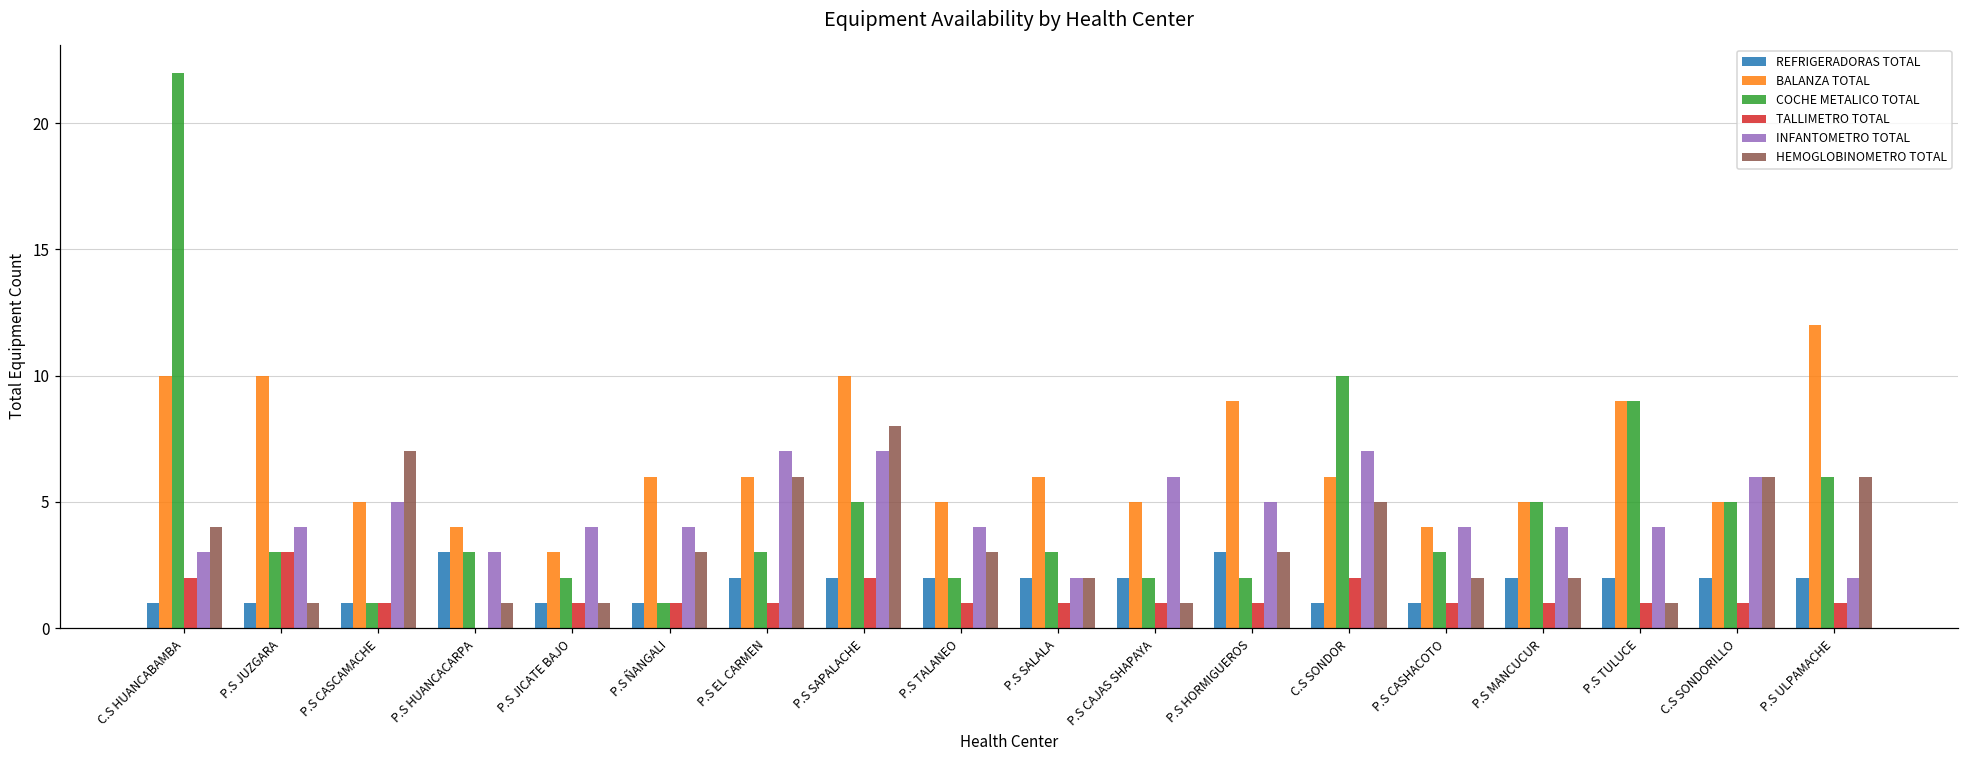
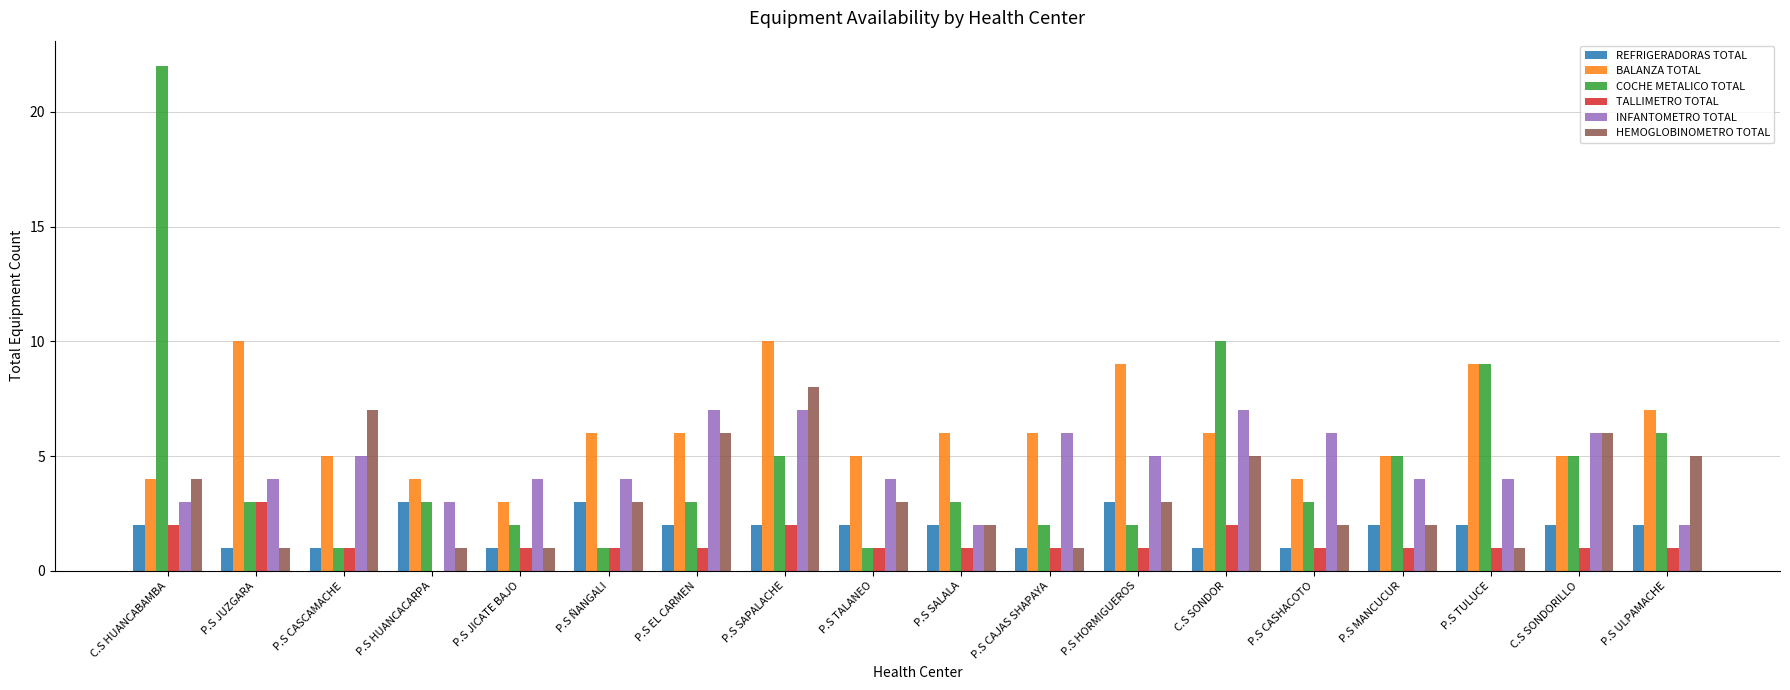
  {
    "REFRIGERADORAS TOTAL": {
-     "C.S HUANCABAMBA": 1,
+     "C.S HUANCABAMBA": 2,
      "P.S JUZGARA": 1,
      "P.S CASCAMACHE": 1,
      "P.S HUANCACARPA": 3,
      "P.S JICATE BAJO": 1,
-     "P.S ÑANGALI": 1,
+     "P.S ÑANGALI": 3,
      "P.S EL CARMEN": 2,
      "P.S SAPALACHE": 2,
      "P.S TALANEO": 2,
      "P.S SALALA": 2,
-     "P.S CAJAS SHAPAYA": 2,
+     "P.S CAJAS SHAPAYA": 1,
      "P.S HORMIGUEROS": 3,
      "C.S SONDOR": 1,
      "P.S CASHACOTO": 1,
      "P.S MANCUCUR": 2,
      "P.S TULUCE": 2,
      "C.S SONDORILLO": 2,
      "P.S ULPAMACHE": 2
    },
    "BALANZA TOTAL": {
-     "C.S HUANCABAMBA": 10,
+     "C.S HUANCABAMBA": 4,
      "P.S JUZGARA": 10,
      "P.S CASCAMACHE": 5,
      "P.S HUANCACARPA": 4,
      "P.S JICATE BAJO": 3,
      "P.S ÑANGALI": 6,
      "P.S EL CARMEN": 6,
      "P.S SAPALACHE": 10,
      "P.S TALANEO": 5,
      "P.S SALALA": 6,
-     "P.S CAJAS SHAPAYA": 5,
+     "P.S CAJAS SHAPAYA": 6,
      "P.S HORMIGUEROS": 9,
      "C.S SONDOR": 6,
      "P.S CASHACOTO": 4,
      "P.S MANCUCUR": 5,
      "P.S TULUCE": 9,
      "C.S SONDORILLO": 5,
-     "P.S ULPAMACHE": 12
+     "P.S ULPAMACHE": 7
    },
    "COCHE METALICO TOTAL": {
      "C.S HUANCABAMBA": 22,
      "P.S JUZGARA": 3,
      "P.S CASCAMACHE": 1,
      "P.S HUANCACARPA": 3,
      "P.S JICATE BAJO": 2,
      "P.S ÑANGALI": 1,
      "P.S EL CARMEN": 3,
      "P.S SAPALACHE": 5,
-     "P.S TALANEO": 2,
+     "P.S TALANEO": 1,
      "P.S SALALA": 3,
      "P.S CAJAS SHAPAYA": 2,
      "P.S HORMIGUEROS": 2,
      "C.S SONDOR": 10,
      "P.S CASHACOTO": 3,
      "P.S MANCUCUR": 5,
      "P.S TULUCE": 9,
      "C.S SONDORILLO": 5,
      "P.S ULPAMACHE": 6
    },
    "TALLIMETRO TOTAL": {
      "C.S HUANCABAMBA": 2,
      "P.S JUZGARA": 3,
      "P.S CASCAMACHE": 1,
      "P.S HUANCACARPA": 0,
      "P.S JICATE BAJO": 1,
      "P.S ÑANGALI": 1,
      "P.S EL CARMEN": 1,
      "P.S SAPALACHE": 2,
      "P.S TALANEO": 1,
      "P.S SALALA": 1,
      "P.S CAJAS SHAPAYA": 1,
      "P.S HORMIGUEROS": 1,
      "C.S SONDOR": 2,
      "P.S CASHACOTO": 1,
      "P.S MANCUCUR": 1,
      "P.S TULUCE": 1,
      "C.S SONDORILLO": 1,
      "P.S ULPAMACHE": 1
    },
    "INFANTOMETRO TOTAL": {
      "C.S HUANCABAMBA": 3,
      "P.S JUZGARA": 4,
      "P.S CASCAMACHE": 5,
      "P.S HUANCACARPA": 3,
      "P.S JICATE BAJO": 4,
      "P.S ÑANGALI": 4,
      "P.S EL CARMEN": 7,
      "P.S SAPALACHE": 7,
      "P.S TALANEO": 4,
      "P.S SALALA": 2,
      "P.S CAJAS SHAPAYA": 6,
      "P.S HORMIGUEROS": 5,
      "C.S SONDOR": 7,
-     "P.S CASHACOTO": 4,
+     "P.S CASHACOTO": 6,
      "P.S MANCUCUR": 4,
      "P.S TULUCE": 4,
      "C.S SONDORILLO": 6,
      "P.S ULPAMACHE": 2
    },
    "HEMOGLOBINOMETRO TOTAL": {
      "C.S HUANCABAMBA": 4,
      "P.S JUZGARA": 1,
      "P.S CASCAMACHE": 7,
      "P.S HUANCACARPA": 1,
      "P.S JICATE BAJO": 1,
      "P.S ÑANGALI": 3,
      "P.S EL CARMEN": 6,
      "P.S SAPALACHE": 8,
      "P.S TALANEO": 3,
      "P.S SALALA": 2,
      "P.S CAJAS SHAPAYA": 1,
      "P.S HORMIGUEROS": 3,
      "C.S SONDOR": 5,
      "P.S CASHACOTO": 2,
      "P.S MANCUCUR": 2,
      "P.S TULUCE": 1,
      "C.S SONDORILLO": 6,
-     "P.S ULPAMACHE": 6
+     "P.S ULPAMACHE": 5
    }
  }
